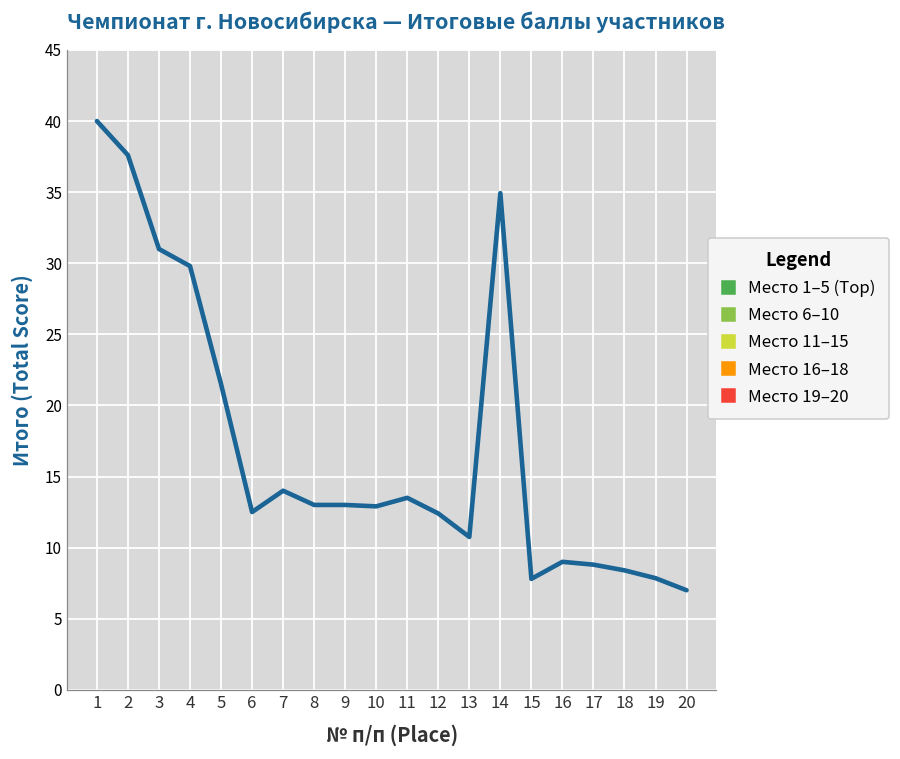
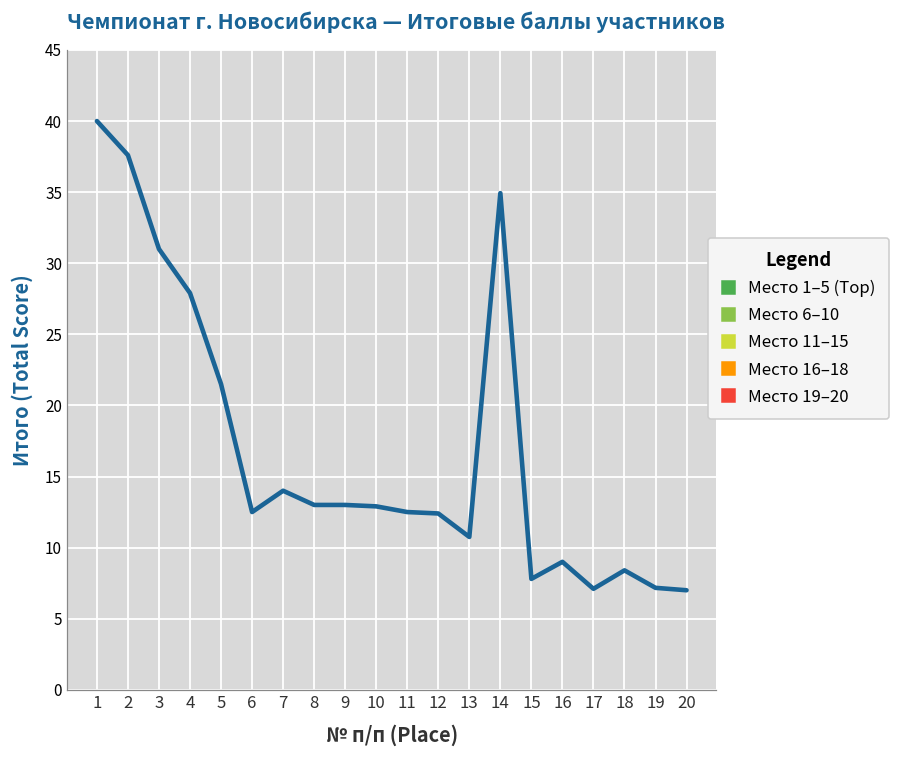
  {
    "1": 40.0,
    "2": 37.6,
    "3": 31.0,
-   "4": 29.8,
+   "4": 27.9,
    "5": 21.5,
    "6": 12.5,
    "7": 14.0,
    "8": 13.0,
    "9": 13.0,
    "10": 12.9,
-   "11": 13.5,
+   "11": 12.5,
    "12": 12.4,
    "13": 10.8,
    "14": 34.9,
    "15": 7.8,
    "16": 9.0,
-   "17": 8.8,
+   "17": 7.1,
    "18": 8.4,
-   "19": 7.9,
+   "19": 7.2,
    "20": 7.0
  }
